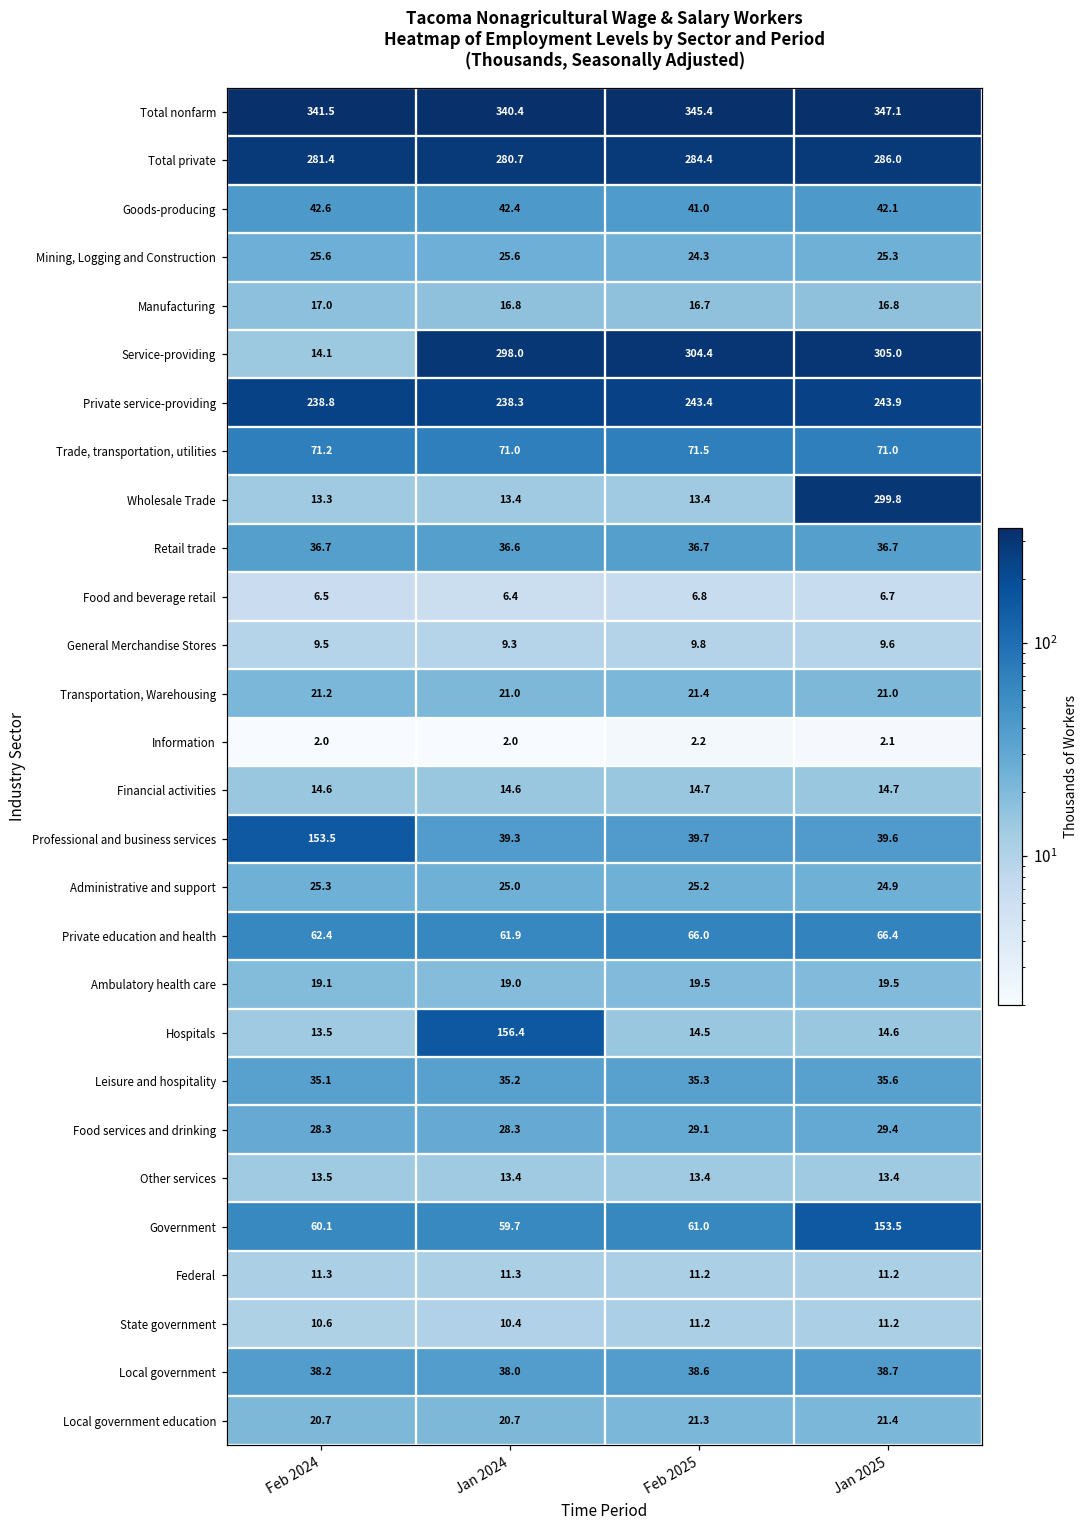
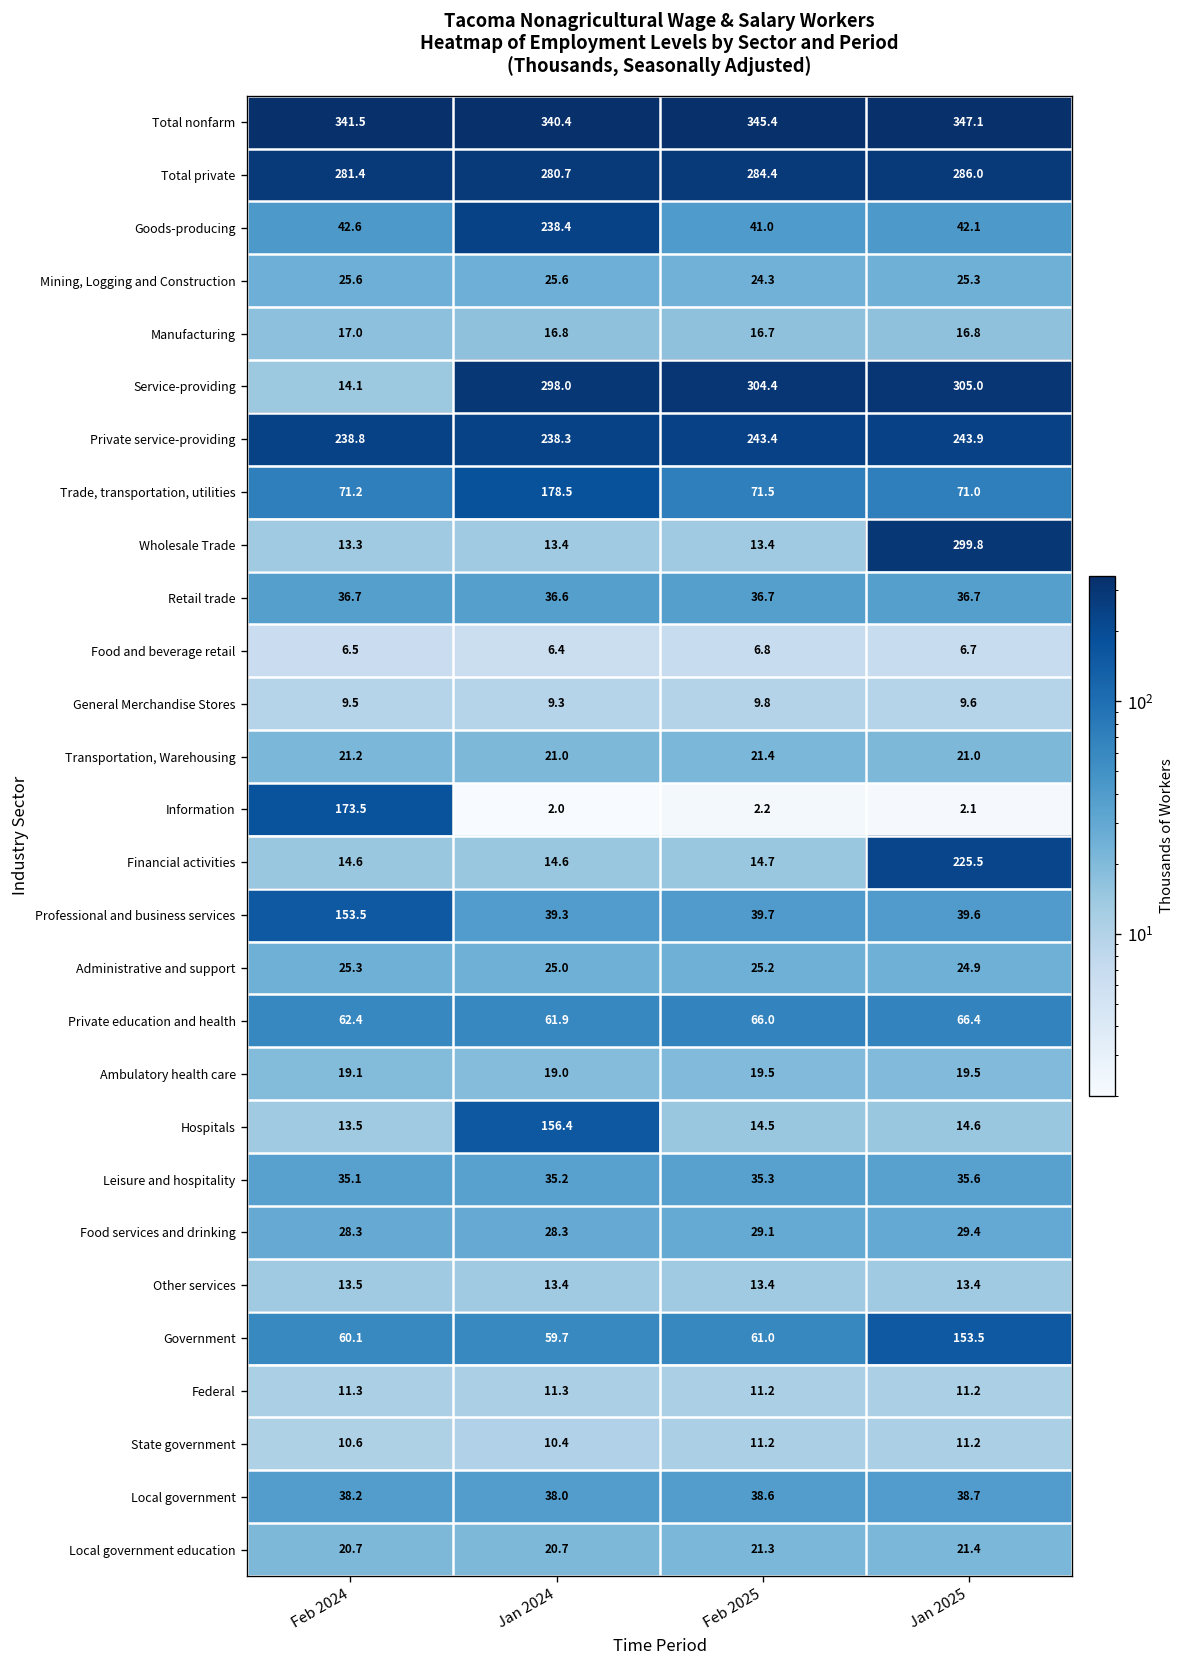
  {
    "Total nonfarm": {
      "Feb 2024": 341.5,
      "Jan 2024": 340.4,
      "Feb 2025": 345.4,
      "Jan 2025": 347.1
    },
    "Total private": {
      "Feb 2024": 281.4,
      "Jan 2024": 280.7,
      "Feb 2025": 284.4,
      "Jan 2025": 286.0
    },
    "Goods-producing": {
      "Feb 2024": 42.6,
-     "Jan 2024": 42.4,
+     "Jan 2024": 238.4,
      "Feb 2025": 41.0,
      "Jan 2025": 42.1
    },
    "Mining, Logging and Construction": {
      "Feb 2024": 25.6,
      "Jan 2024": 25.6,
      "Feb 2025": 24.3,
      "Jan 2025": 25.3
    },
    "Manufacturing": {
      "Feb 2024": 17.0,
      "Jan 2024": 16.8,
      "Feb 2025": 16.7,
      "Jan 2025": 16.8
    },
    "Service-providing": {
      "Feb 2024": 14.1,
      "Jan 2024": 298.0,
      "Feb 2025": 304.4,
      "Jan 2025": 305.0
    },
    "Private service-providing": {
      "Feb 2024": 238.8,
      "Jan 2024": 238.3,
      "Feb 2025": 243.4,
      "Jan 2025": 243.9
    },
    "Trade, transportation, utilities": {
      "Feb 2024": 71.2,
-     "Jan 2024": 71.0,
+     "Jan 2024": 178.5,
      "Feb 2025": 71.5,
      "Jan 2025": 71.0
    },
    "Wholesale Trade": {
      "Feb 2024": 13.3,
      "Jan 2024": 13.4,
      "Feb 2025": 13.4,
      "Jan 2025": 299.8
    },
    "Retail trade": {
      "Feb 2024": 36.7,
      "Jan 2024": 36.6,
      "Feb 2025": 36.7,
      "Jan 2025": 36.7
    },
    "Food and beverage retail": {
      "Feb 2024": 6.5,
      "Jan 2024": 6.4,
      "Feb 2025": 6.8,
      "Jan 2025": 6.7
    },
    "General Merchandise Stores": {
      "Feb 2024": 9.5,
      "Jan 2024": 9.3,
      "Feb 2025": 9.8,
      "Jan 2025": 9.6
    },
    "Transportation, Warehousing": {
      "Feb 2024": 21.2,
      "Jan 2024": 21.0,
      "Feb 2025": 21.4,
      "Jan 2025": 21.0
    },
    "Information": {
-     "Feb 2024": 2.0,
+     "Feb 2024": 173.5,
      "Jan 2024": 2.0,
      "Feb 2025": 2.2,
      "Jan 2025": 2.1
    },
    "Financial activities": {
      "Feb 2024": 14.6,
      "Jan 2024": 14.6,
      "Feb 2025": 14.7,
-     "Jan 2025": 14.7
+     "Jan 2025": 225.5
    },
    "Professional and business services": {
      "Feb 2024": 153.5,
      "Jan 2024": 39.3,
      "Feb 2025": 39.7,
      "Jan 2025": 39.6
    },
    "Administrative and support": {
      "Feb 2024": 25.3,
      "Jan 2024": 25.0,
      "Feb 2025": 25.2,
      "Jan 2025": 24.9
    },
    "Private education and health": {
      "Feb 2024": 62.4,
      "Jan 2024": 61.9,
      "Feb 2025": 66.0,
      "Jan 2025": 66.4
    },
    "Ambulatory health care": {
      "Feb 2024": 19.1,
      "Jan 2024": 19.0,
      "Feb 2025": 19.5,
      "Jan 2025": 19.5
    },
    "Hospitals": {
      "Feb 2024": 13.5,
      "Jan 2024": 156.4,
      "Feb 2025": 14.5,
      "Jan 2025": 14.6
    },
    "Leisure and hospitality": {
      "Feb 2024": 35.1,
      "Jan 2024": 35.2,
      "Feb 2025": 35.3,
      "Jan 2025": 35.6
    },
    "Food services and drinking": {
      "Feb 2024": 28.3,
      "Jan 2024": 28.3,
      "Feb 2025": 29.1,
      "Jan 2025": 29.4
    },
    "Other services": {
      "Feb 2024": 13.5,
      "Jan 2024": 13.4,
      "Feb 2025": 13.4,
      "Jan 2025": 13.4
    },
    "Government": {
      "Feb 2024": 60.1,
      "Jan 2024": 59.7,
      "Feb 2025": 61.0,
      "Jan 2025": 153.5
    },
    "Federal": {
      "Feb 2024": 11.3,
      "Jan 2024": 11.3,
      "Feb 2025": 11.2,
      "Jan 2025": 11.2
    },
    "State government": {
      "Feb 2024": 10.6,
      "Jan 2024": 10.4,
      "Feb 2025": 11.2,
      "Jan 2025": 11.2
    },
    "Local government": {
      "Feb 2024": 38.2,
      "Jan 2024": 38.0,
      "Feb 2025": 38.6,
      "Jan 2025": 38.7
    },
    "Local government education": {
      "Feb 2024": 20.7,
      "Jan 2024": 20.7,
      "Feb 2025": 21.3,
      "Jan 2025": 21.4
    }
  }
